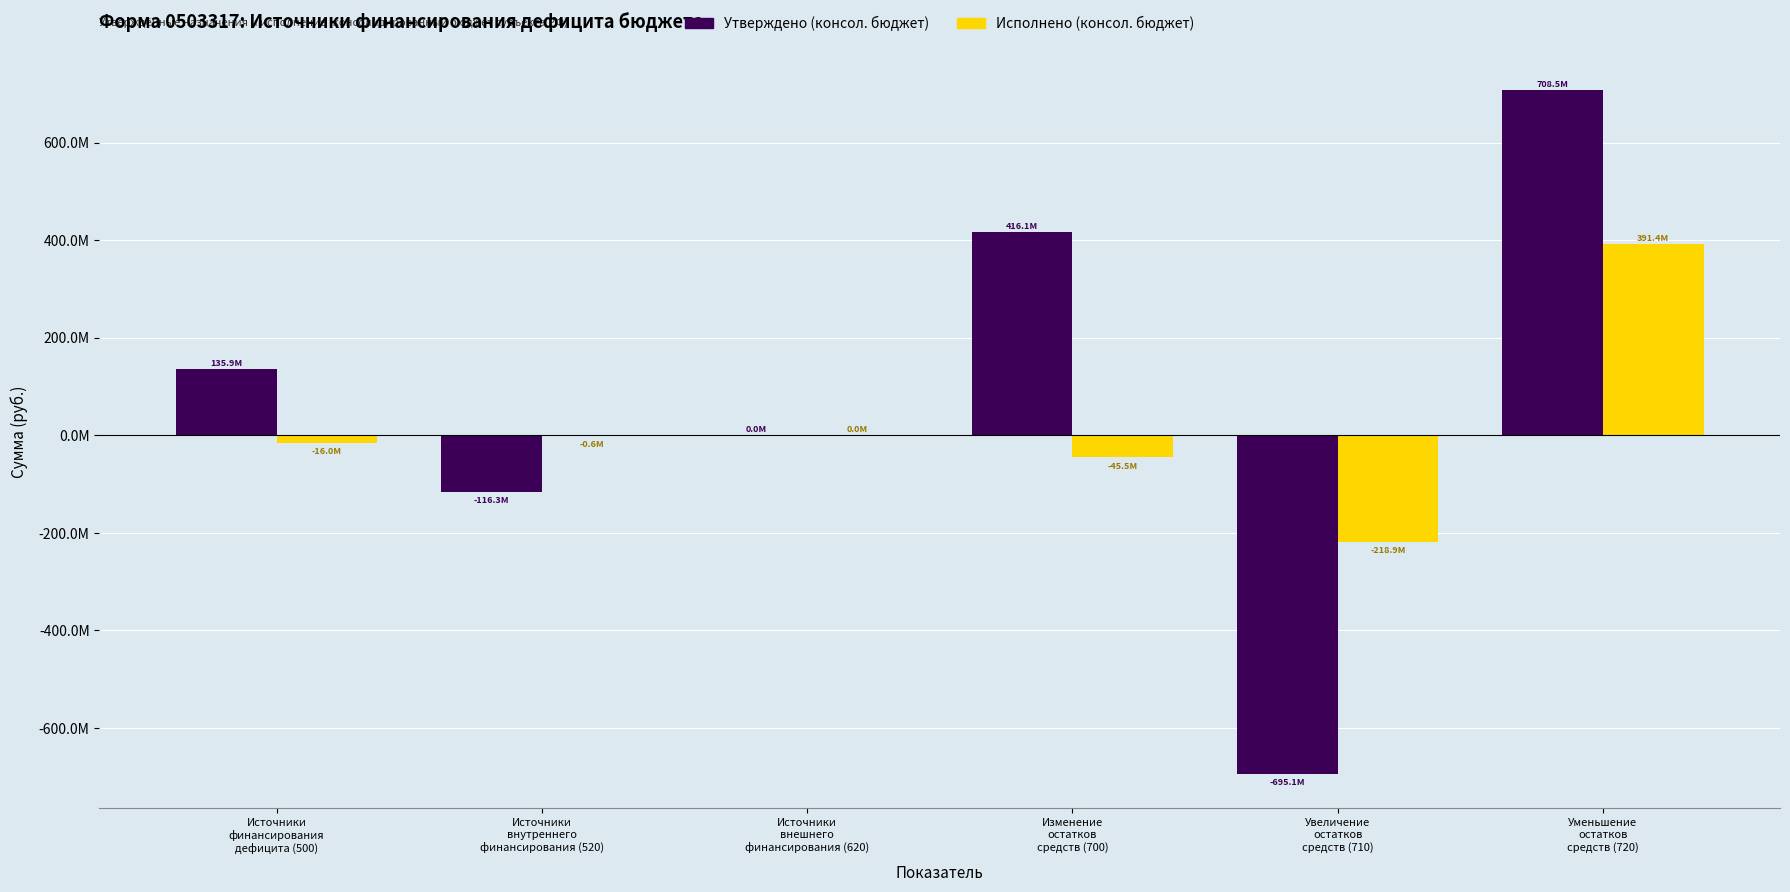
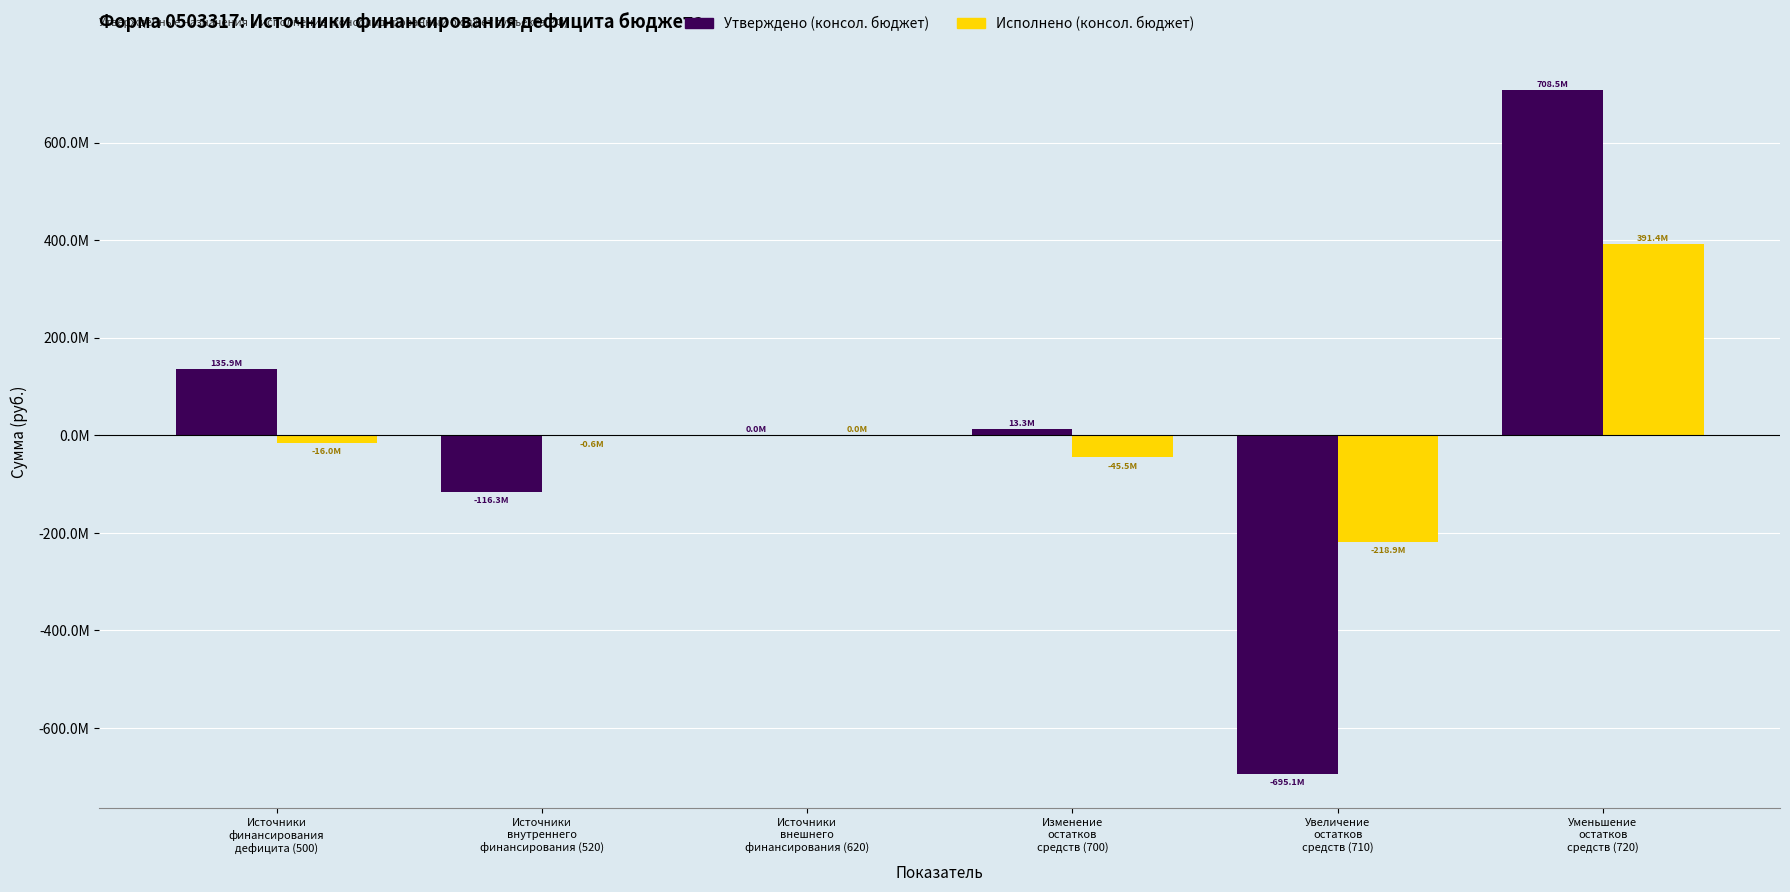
  {
    "Утверждено (консол. бюджет)": {
      "Источники финансирования дефицита (500)": "135.9M",
      "Источники внутреннего финансирования (520)": "-116.3M",
      "Источники внешнего финансирования (620)": "0.0M",
-     "Изменение остатков средств (700)": "416.1M",
+     "Изменение остатков средств (700)": "13.3M",
      "Увеличение остатков средств (710)": "-695.1M",
      "Уменьшение остатков средств (720)": "708.5M"
    },
    "Исполнено (консол. бюджет)": {
      "Источники финансирования дефицита (500)": "-16.0M",
      "Источники внутреннего финансирования (520)": "-0.6M",
      "Источники внешнего финансирования (620)": "0.0M",
      "Изменение остатков средств (700)": "-45.5M",
      "Увеличение остатков средств (710)": "-218.9M",
      "Уменьшение остатков средств (720)": "391.4M"
    }
  }
